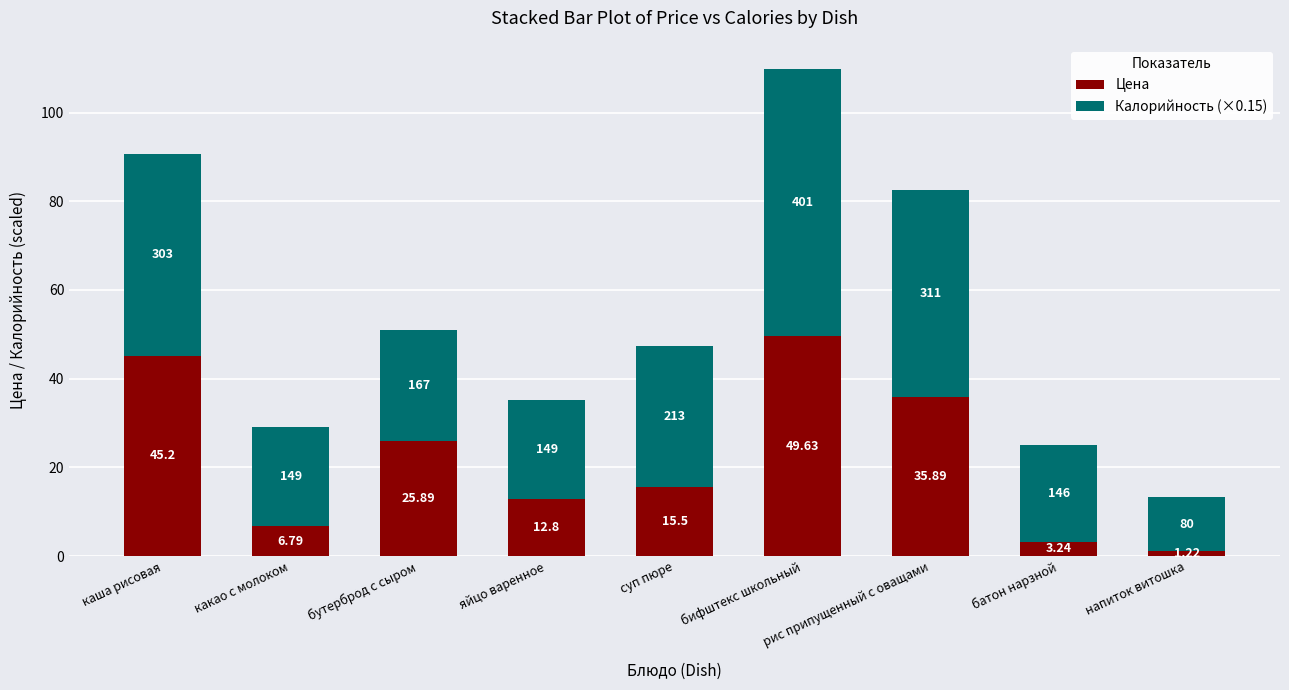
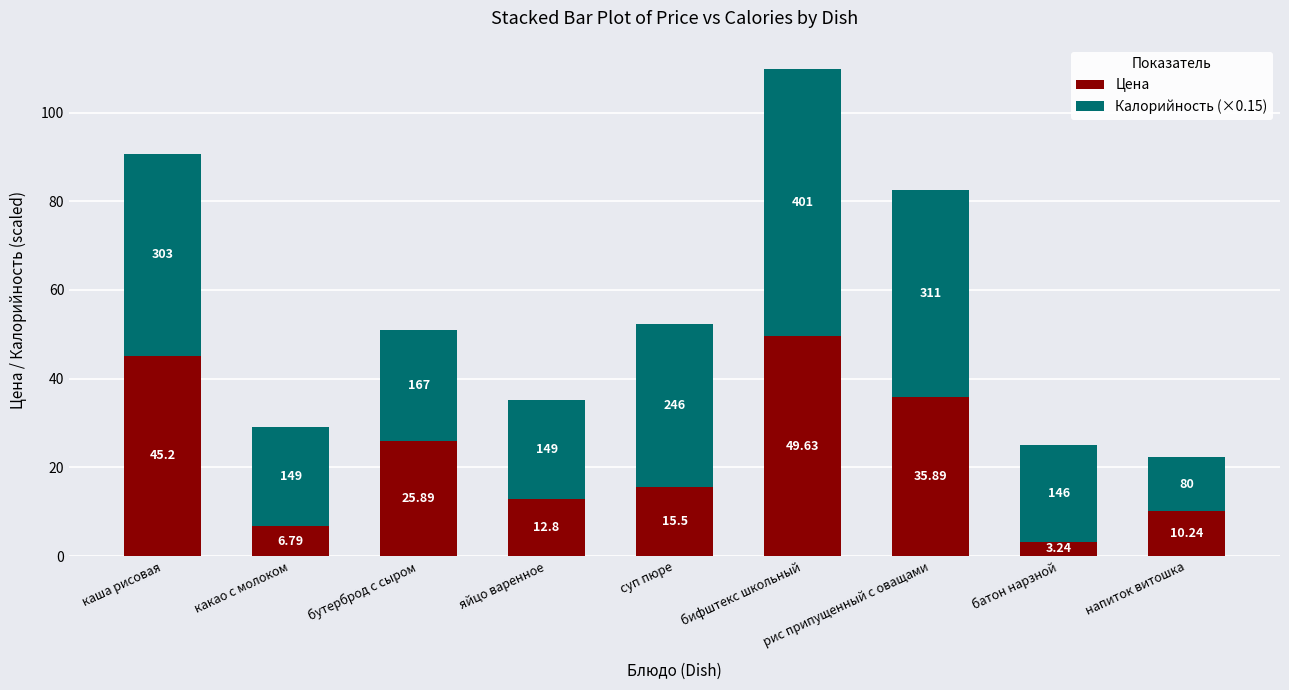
  {
    "Цена": {
      "каша рисовая": 45.2,
      "какао с молоком": 6.79,
      "бутерброд с сыром": 25.89,
      "яйцо варенное": 12.8,
      "суп пюре": 15.5,
      "бифштекс школьный": 49.63,
      "рис припущенный с оващами": 35.89,
      "батон нарзной": 3.24,
-     "напиток витошка": 1.22
+     "напиток витошка": 10.24
    },
    "Калорийность (×0.15)": {
-     "суп пюре": 213
+     "суп пюре": 246
    }
  }
